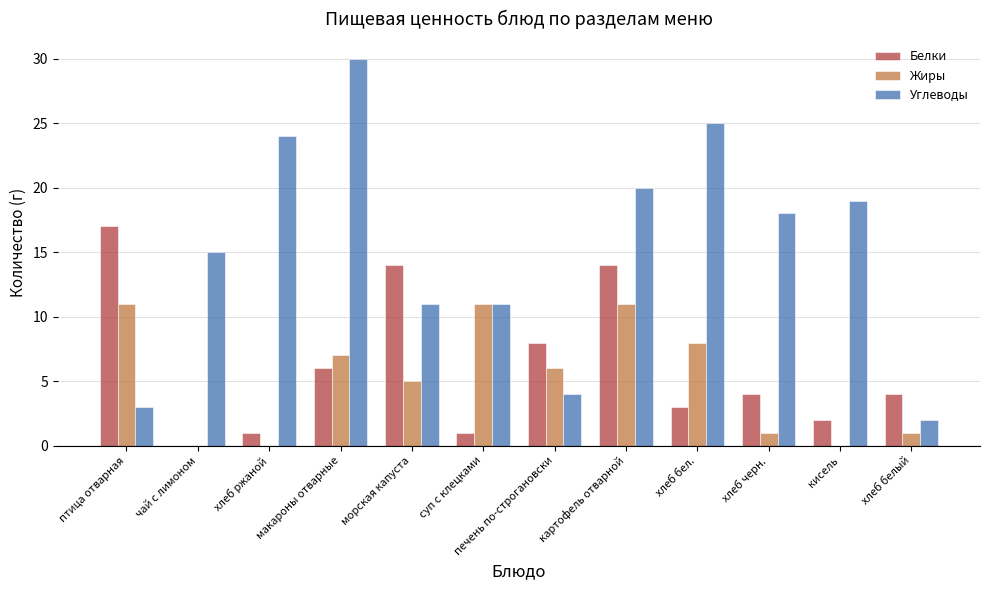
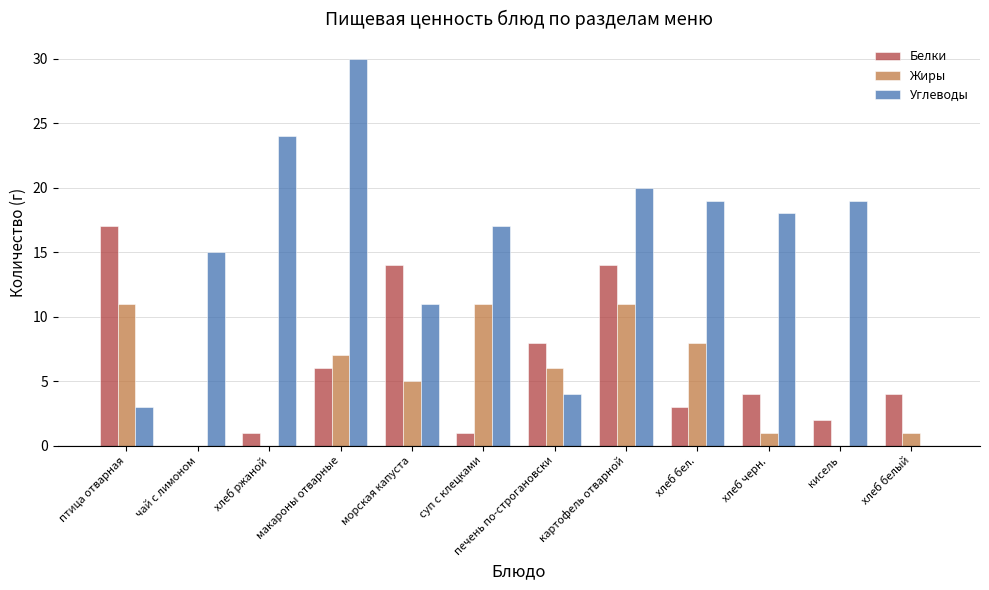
  {
    "Углеводы": {
      "птица отварная": 3,
      "чай с лимоном": 15,
      "хлеб ржаной": 24,
      "макароны отварные": 30,
      "морская капуста": 11,
-     "суп с клецками": 11,
+     "суп с клецками": 17,
      "печень по-строгановски": 4,
      "картофель отварной": 20,
-     "хлеб бел.": 25,
+     "хлеб бел.": 19,
      "хлеб черн.": 18,
      "кисель": 19,
-     "хлеб белый": 2
+     "хлеб белый": 0
    }
  }
